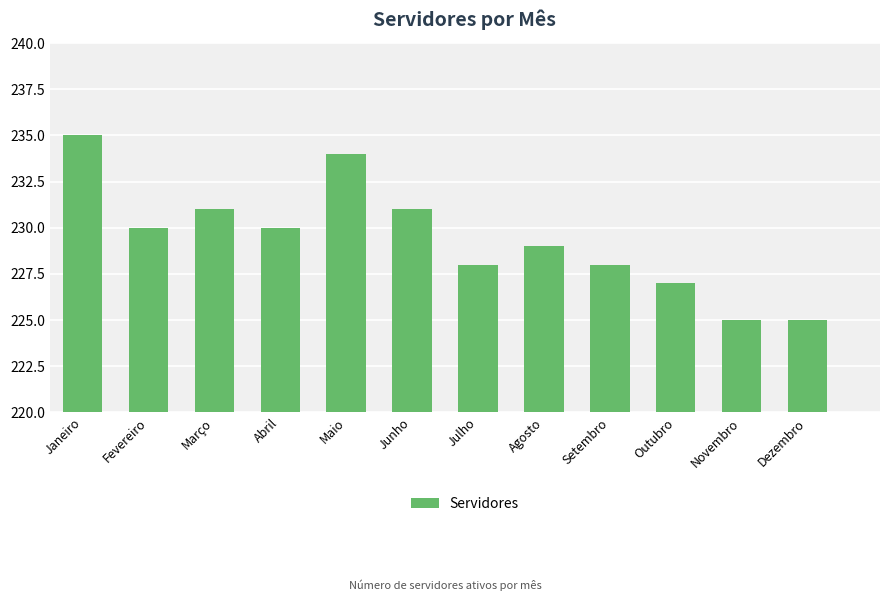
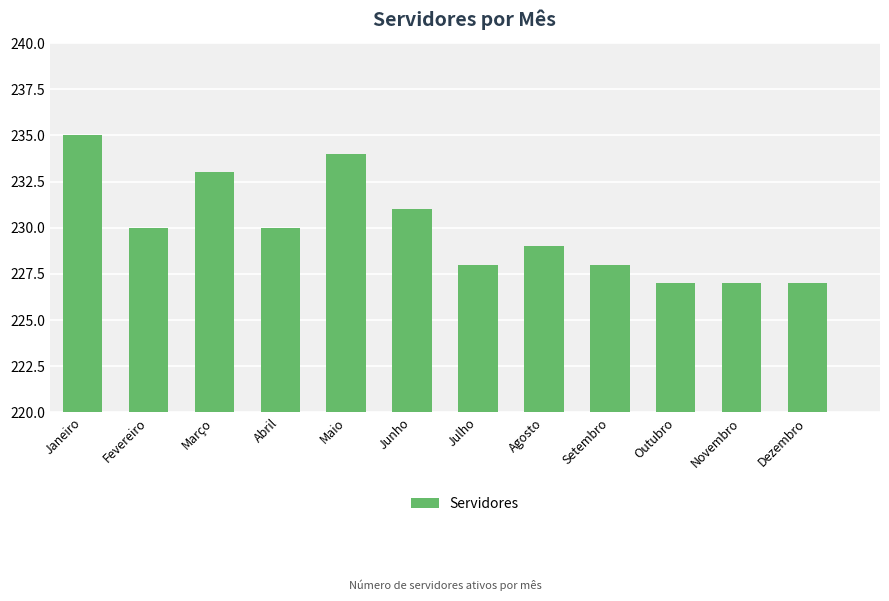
  {
    "Janeiro": 235,
    "Fevereiro": 230,
-   "Março": 231,
+   "Março": 233,
    "Abril": 230,
    "Maio": 234,
    "Junho": 231,
    "Julho": 228,
    "Agosto": 229,
    "Setembro": 228,
    "Outubro": 227,
-   "Novembro": 225,
-   "Dezembro": 225
+   "Novembro": 227,
+   "Dezembro": 227
  }
